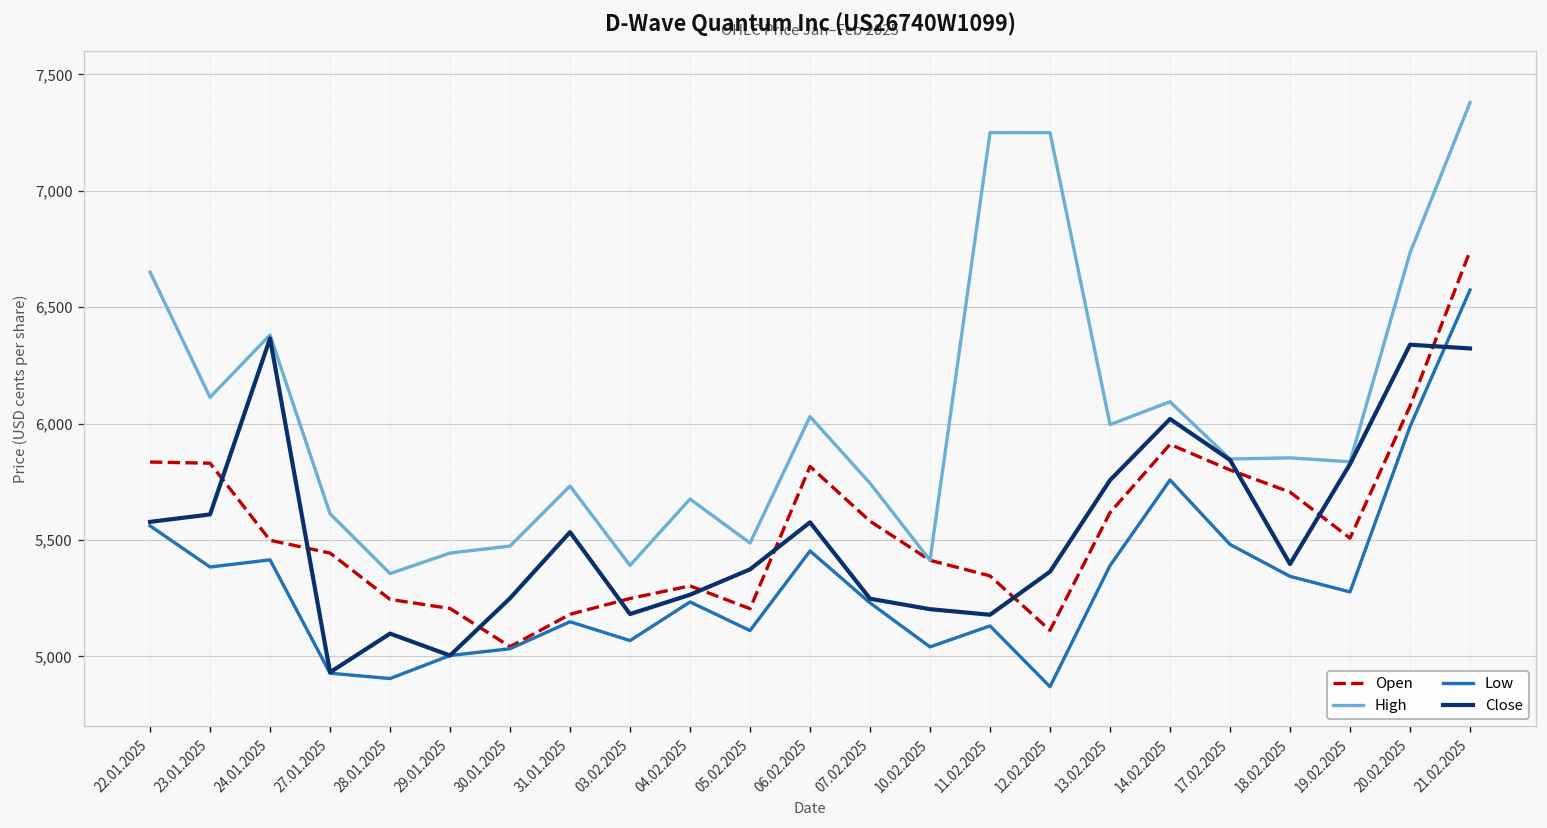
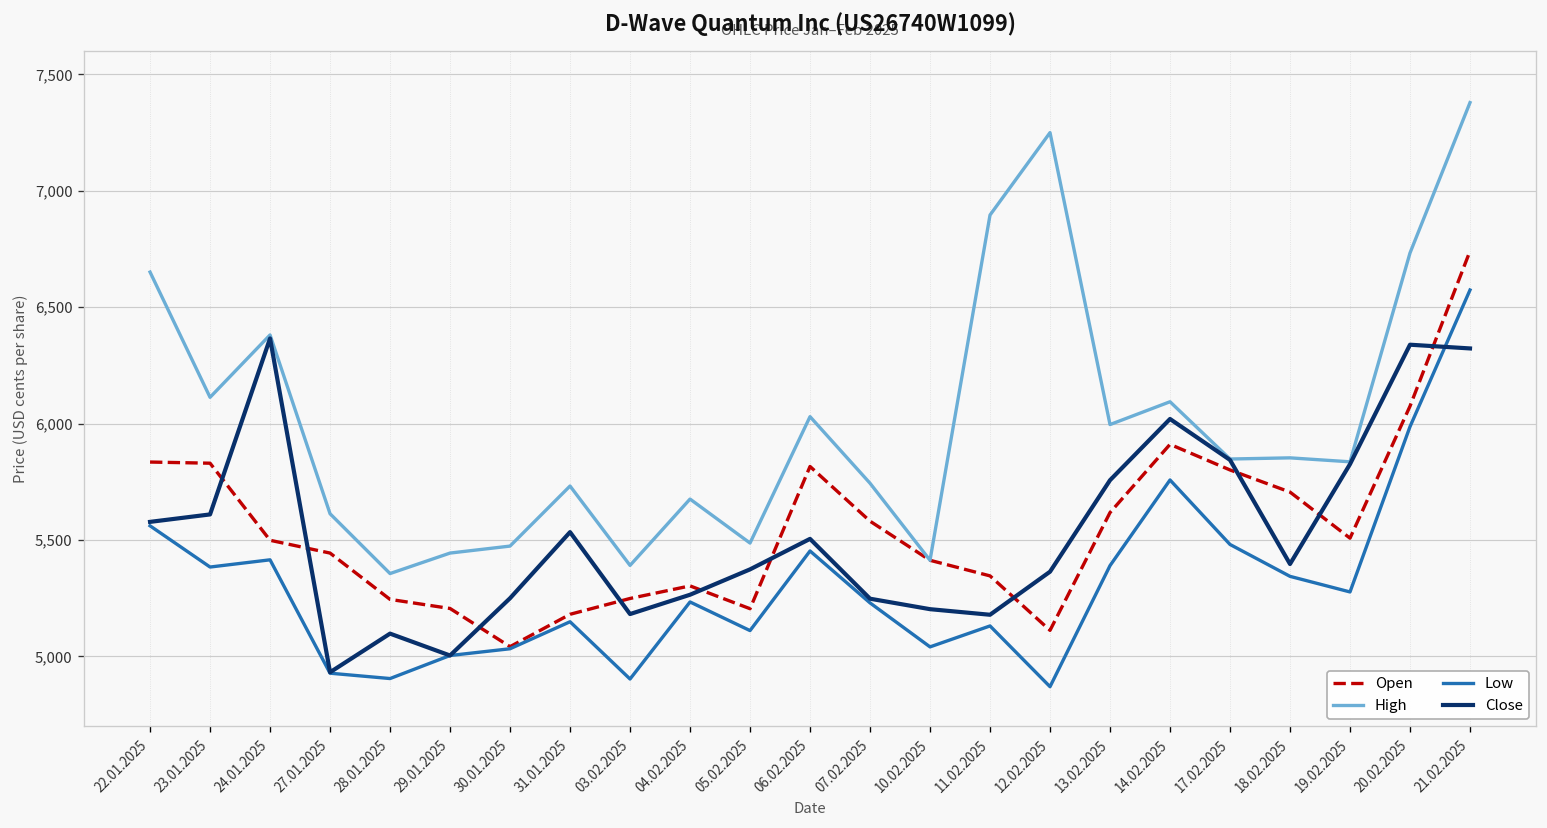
  {
    "Open": {
      "22.01.2025": "5,840",
      "23.01.2025": "5,830",
      "24.01.2025": "5,500",
      "27.01.2025": "5,440",
      "28.01.2025": "5,250",
      "29.01.2025": "5,210",
      "31.01.2025": "5,180",
      "03.02.2025": "5,250",
      "04.02.2025": "5,300",
      "05.02.2025": "5,210",
      "06.02.2025": "5,820",
      "07.02.2025": "5,580",
      "11.02.2025": "5,350",
      "12.02.2025": "5,110",
      "13.02.2025": "5,620",
      "14.02.2025": "5,910",
      "17.02.2025": "5,800",
      "18.02.2025": "5,710",
      "19.02.2025": "5,510",
      "20.02.2025": "6,080",
      "21.02.2025": "6,740"
    },
    "High": {
      "22.01.2025": "6,650",
      "23.01.2025": "6,110",
      "24.01.2025": "6,380",
      "27.01.2025": "5,610",
      "28.01.2025": "5,360",
      "29.01.2025": "5,440",
      "30.01.2025": "5,470",
      "31.01.2025": "5,730",
      "03.02.2025": "5,390",
      "04.02.2025": "5,680",
      "05.02.2025": "5,490",
      "06.02.2025": "6,030",
      "07.02.2025": "5,740",
-     "11.02.2025": "7,250",
+     "11.02.2025": "6,900",
      "12.02.2025": "7,250",
      "13.02.2025": "6,000",
      "14.02.2025": "6,090",
      "18.02.2025": "5,850",
      "20.02.2025": "6,730",
      "21.02.2025": "7,380"
    },
    "Low": {
      "22.01.2025": "5,560",
      "23.01.2025": "5,380",
      "24.01.2025": "5,420",
      "28.01.2025": "4,910",
      "31.01.2025": "5,150",
-     "03.02.2025": "5,070",
+     "03.02.2025": "4,900",
      "04.02.2025": "5,230",
      "05.02.2025": "5,110",
      "06.02.2025": "5,450",
      "07.02.2025": "5,230",
      "10.02.2025": "5,040",
      "11.02.2025": "5,130",
      "12.02.2025": "4,870",
      "13.02.2025": "5,390",
      "14.02.2025": "5,760",
      "17.02.2025": "5,480",
      "18.02.2025": "5,340",
      "19.02.2025": "5,280",
      "20.02.2025": "5,990",
      "21.02.2025": "6,570"
    },
    "Close": {
      "22.01.2025": "5,580",
      "23.01.2025": "5,610",
      "24.01.2025": "6,370",
      "28.01.2025": "5,100",
      "30.01.2025": "5,250",
      "31.01.2025": "5,530",
      "03.02.2025": "5,180",
      "04.02.2025": "5,270",
      "05.02.2025": "5,370",
-     "06.02.2025": "5,580",
+     "06.02.2025": "5,510",
      "07.02.2025": "5,250",
      "10.02.2025": "5,200",
      "11.02.2025": "5,180",
      "12.02.2025": "5,360",
      "13.02.2025": "5,760",
      "14.02.2025": "6,020",
      "18.02.2025": "5,400",
      "20.02.2025": "6,340",
      "21.02.2025": "6,320"
    }
  }
